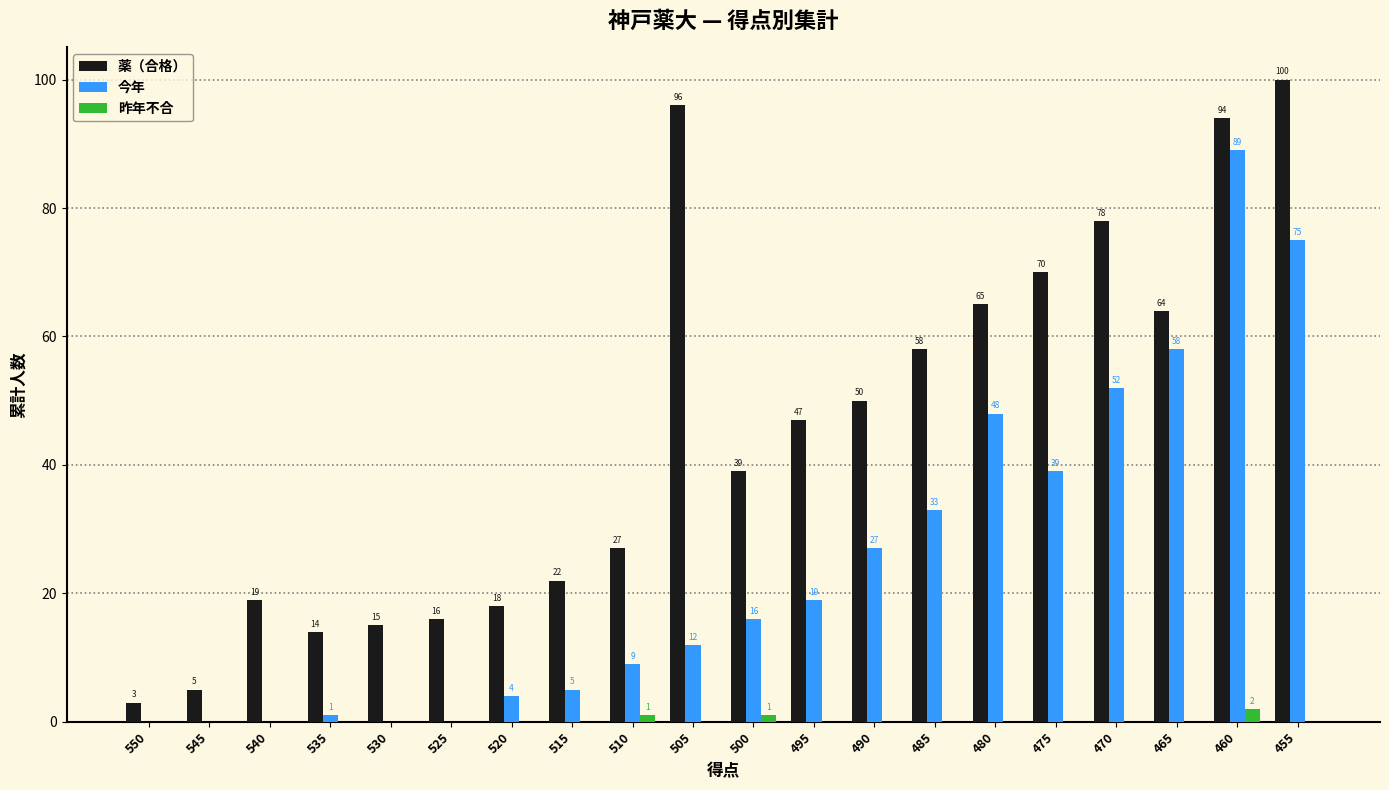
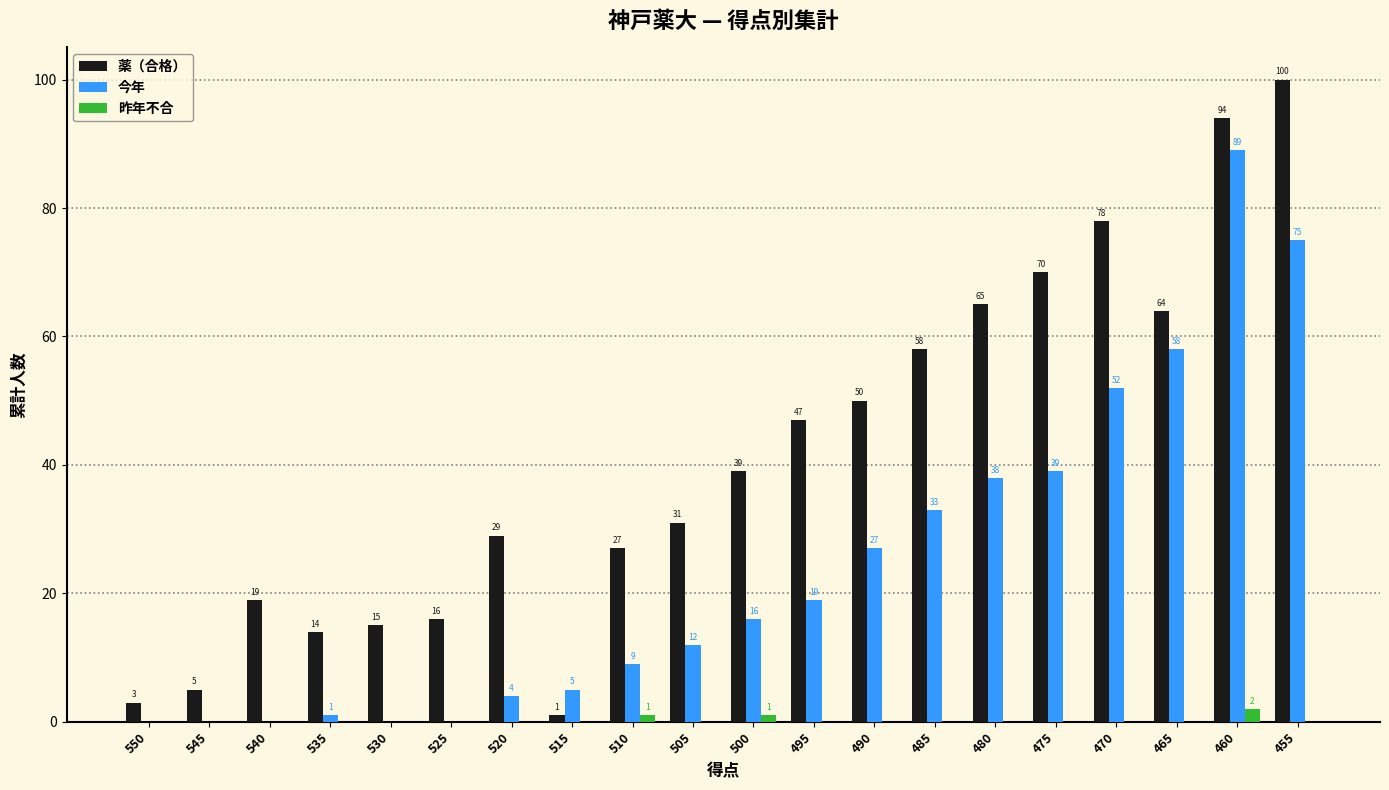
  {
    "薬（合格）": {
      "550": 3,
      "545": 5,
      "540": 19,
      "535": 14,
      "530": 15,
      "525": 16,
-     "520": 18,
-     "515": 22,
+     "520": 29,
+     "515": 1,
      "510": 27,
-     "505": 96,
+     "505": 31,
      "500": 39,
      "495": 47,
      "490": 50,
      "485": 58,
      "480": 65,
      "475": 70,
      "470": 78,
      "465": 64,
      "460": 94,
      "455": 100
    },
    "今年": {
      "535": 1,
      "520": 4,
      "515": 5,
      "510": 9,
      "505": 12,
      "500": 16,
      "495": 19,
      "490": 27,
      "485": 33,
-     "480": 48,
+     "480": 38,
      "475": 39,
      "470": 52,
      "465": 58,
      "460": 89,
      "455": 75
    },
    "昨年不合": {
      "510": 1,
      "500": 1,
      "460": 2
    }
  }
